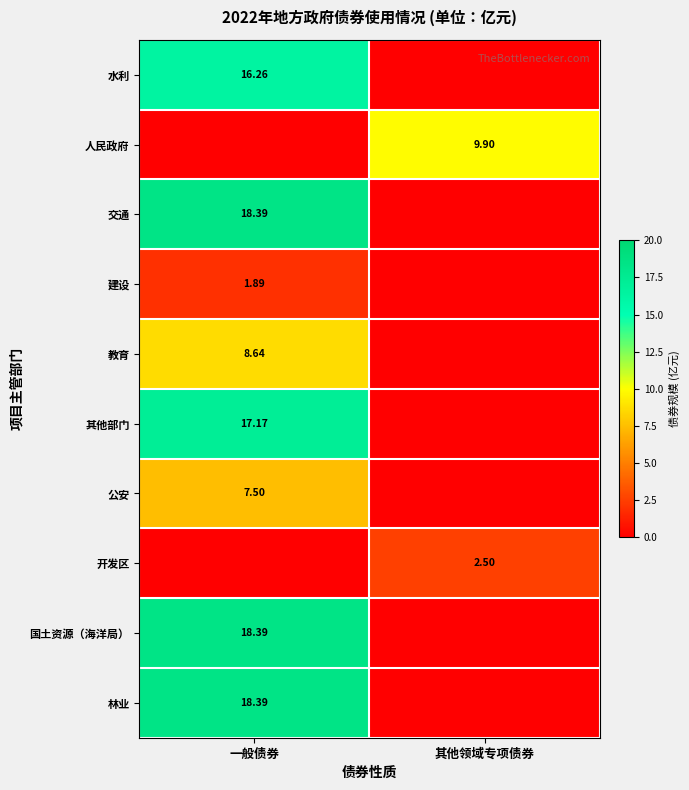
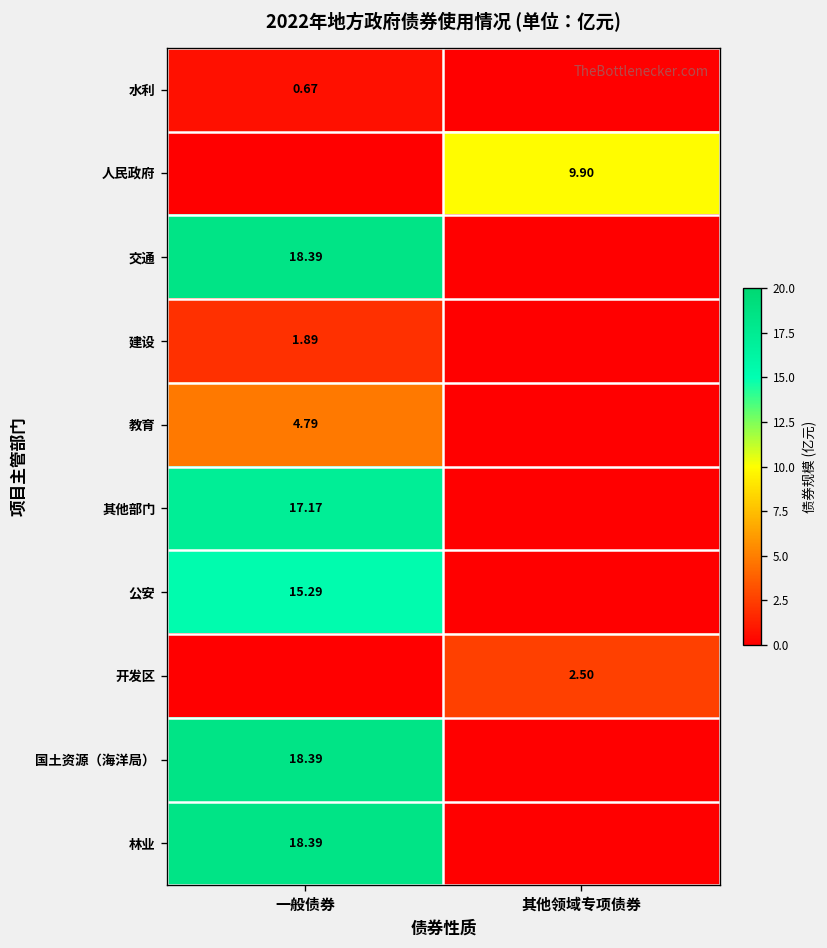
  {
    "水利": {
-     "一般债券": 16.26
+     "一般债券": 0.67
    },
    "人民政府": {
      "其他领域专项债券": 9.90
    },
    "交通": {
      "一般债券": 18.39
    },
    "建设": {
      "一般债券": 1.89
    },
    "教育": {
-     "一般债券": 8.64
+     "一般债券": 4.79
    },
    "其他部门": {
      "一般债券": 17.17
    },
    "公安": {
-     "一般债券": 7.50
+     "一般债券": 15.29
    },
    "开发区": {
      "其他领域专项债券": 2.50
    },
    "国土资源（海洋局）": {
      "一般债券": 18.39
    },
    "林业": {
      "一般债券": 18.39
    }
  }
